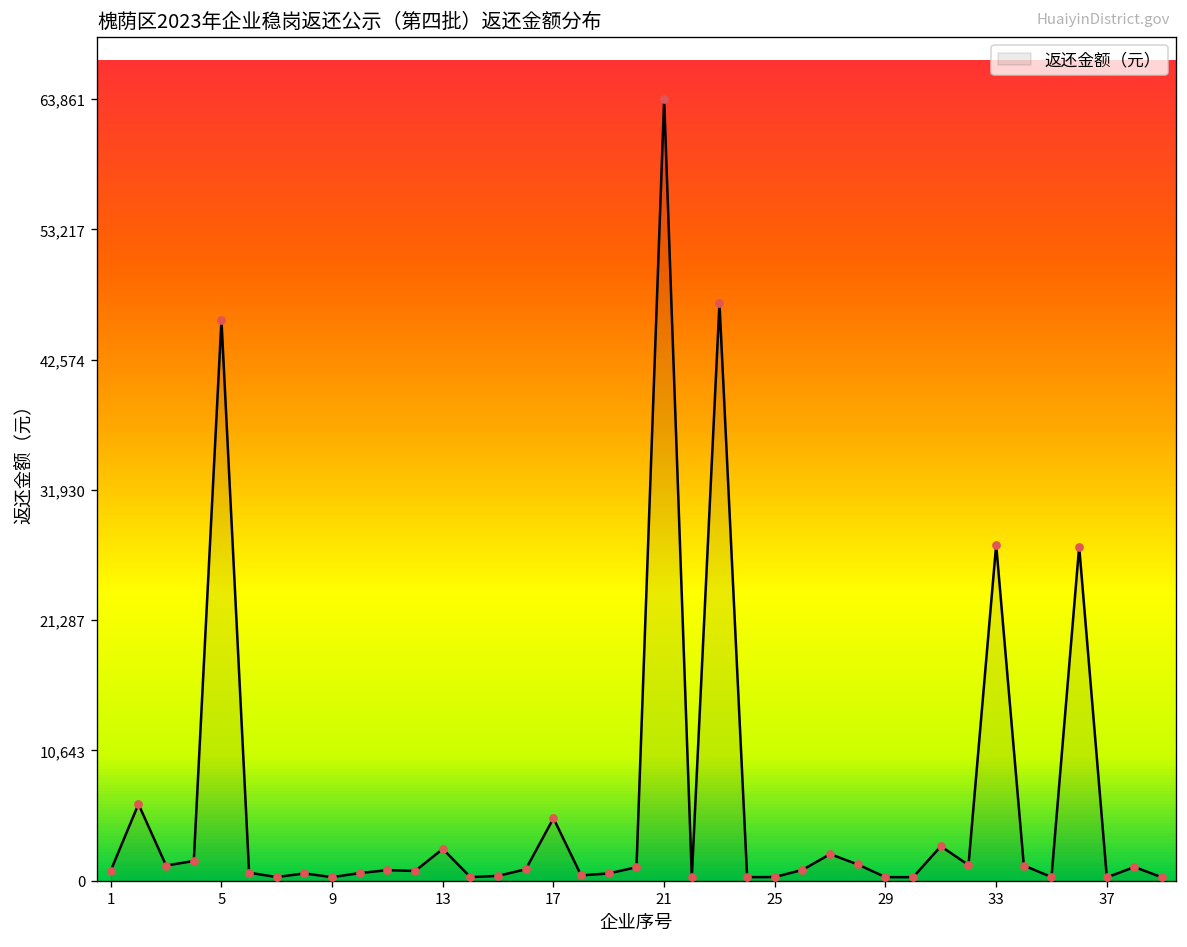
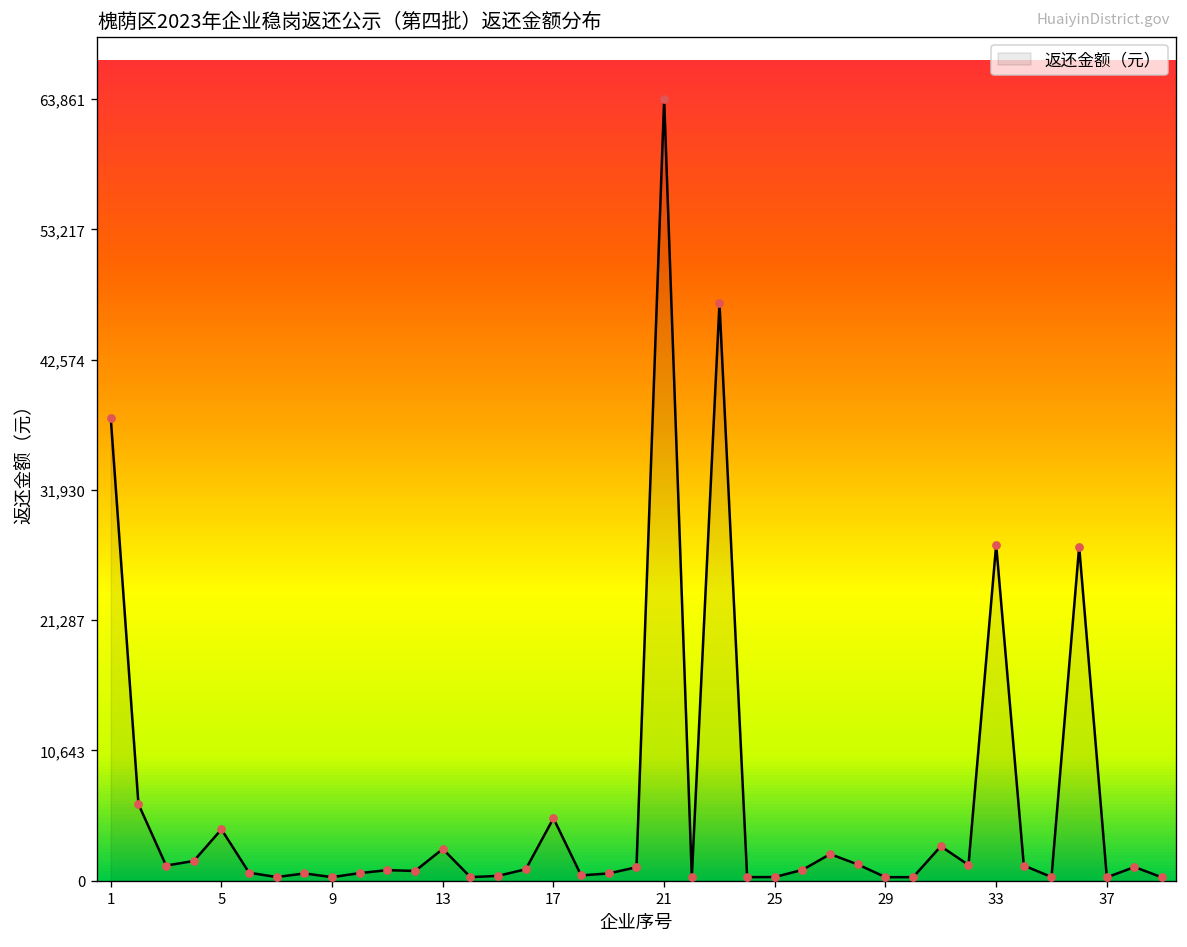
  {
-   "1": "800",
-   "5": "45,800",
+   "1": "37,800",
+   "5": "4,200",
    "9": "300",
    "13": "2,600",
    "17": "5,100",
    "21": "63,900",
    "25": "300",
    "29": "300",
    "33": "27,500",
    "37": "300"
  }
